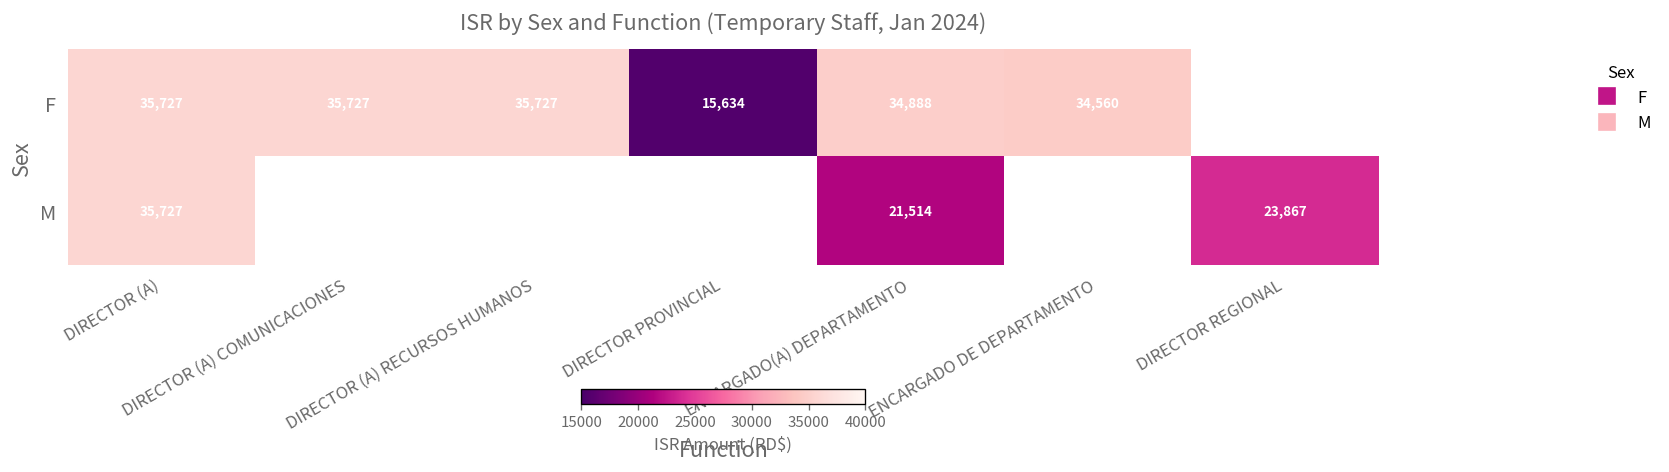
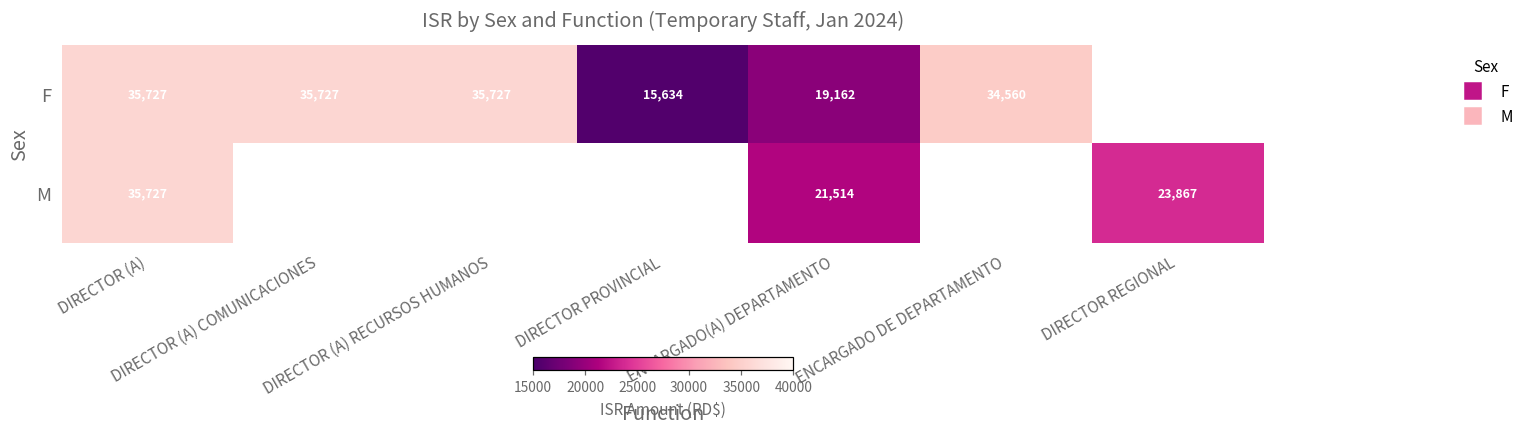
  {
    "F": {
      "DIRECTOR PROVINCIAL": "15,634",
-     "ENCARGADO(A) DEPARTAMENTO": "34,888",
+     "ENCARGADO(A) DEPARTAMENTO": "19,162",
      "ENCARGADO DE DEPARTAMENTO": "34,560"
    },
    "M": {
      "ENCARGADO(A) DEPARTAMENTO": "21,514",
      "DIRECTOR REGIONAL": "23,867"
    }
  }
